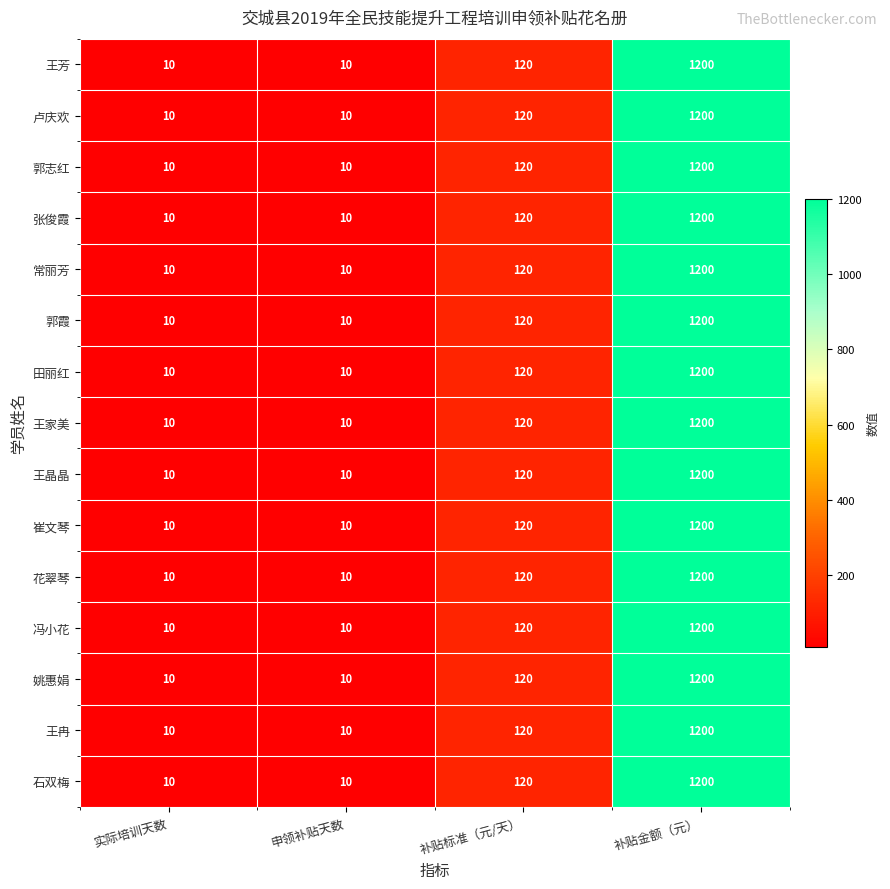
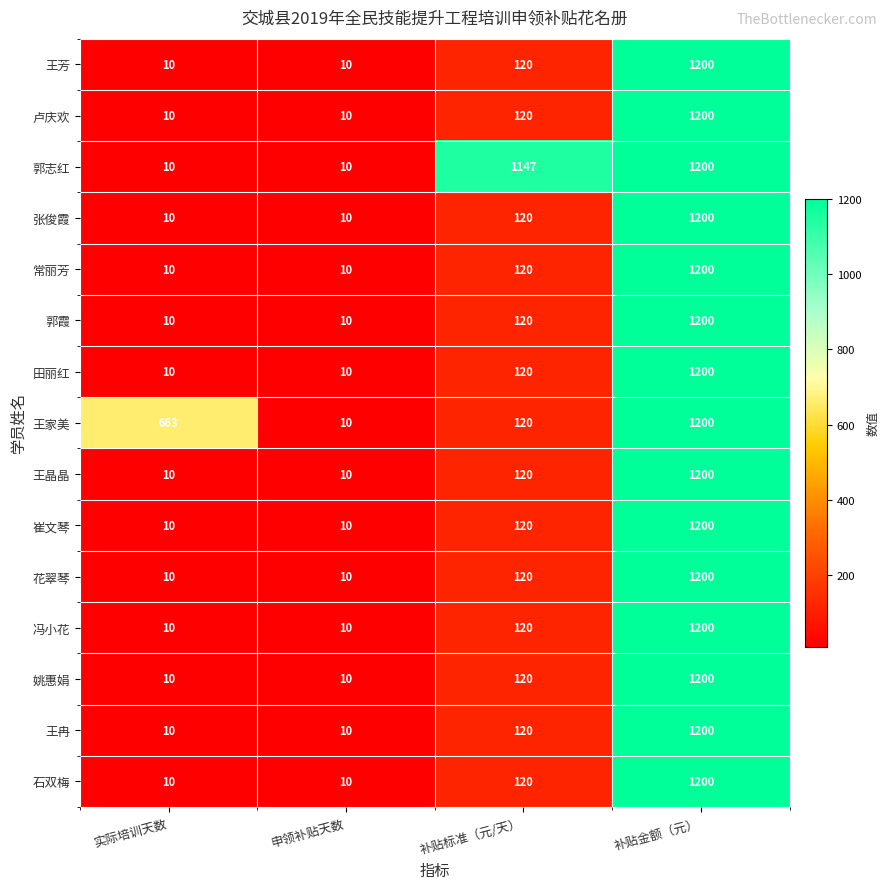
  {
    "王芳": {
      "实际培训天数": 10,
      "申领补贴天数": 10,
      "补贴标准（元/天）": 120,
      "补贴金额（元）": 1200
    },
    "卢庆欢": {
      "实际培训天数": 10,
      "申领补贴天数": 10,
      "补贴标准（元/天）": 120,
      "补贴金额（元）": 1200
    },
    "郭志红": {
      "实际培训天数": 10,
      "申领补贴天数": 10,
-     "补贴标准（元/天）": 120,
+     "补贴标准（元/天）": 1147,
      "补贴金额（元）": 1200
    },
    "张俊霞": {
      "实际培训天数": 10,
      "申领补贴天数": 10,
      "补贴标准（元/天）": 120,
      "补贴金额（元）": 1200
    },
    "常丽芳": {
      "实际培训天数": 10,
      "申领补贴天数": 10,
      "补贴标准（元/天）": 120,
      "补贴金额（元）": 1200
    },
    "郭霞": {
      "实际培训天数": 10,
      "申领补贴天数": 10,
      "补贴标准（元/天）": 120,
      "补贴金额（元）": 1200
    },
    "田丽红": {
      "实际培训天数": 10,
      "申领补贴天数": 10,
      "补贴标准（元/天）": 120,
      "补贴金额（元）": 1200
    },
    "王家美": {
-     "实际培训天数": 10,
+     "实际培训天数": 663,
      "申领补贴天数": 10,
      "补贴标准（元/天）": 120,
      "补贴金额（元）": 1200
    },
    "王晶晶": {
      "实际培训天数": 10,
      "申领补贴天数": 10,
      "补贴标准（元/天）": 120,
      "补贴金额（元）": 1200
    },
    "崔文琴": {
      "实际培训天数": 10,
      "申领补贴天数": 10,
      "补贴标准（元/天）": 120,
      "补贴金额（元）": 1200
    },
    "花翠琴": {
      "实际培训天数": 10,
      "申领补贴天数": 10,
      "补贴标准（元/天）": 120,
      "补贴金额（元）": 1200
    },
    "冯小花": {
      "实际培训天数": 10,
      "申领补贴天数": 10,
      "补贴标准（元/天）": 120,
      "补贴金额（元）": 1200
    },
    "姚惠娟": {
      "实际培训天数": 10,
      "申领补贴天数": 10,
      "补贴标准（元/天）": 120,
      "补贴金额（元）": 1200
    },
    "王冉": {
      "实际培训天数": 10,
      "申领补贴天数": 10,
      "补贴标准（元/天）": 120,
      "补贴金额（元）": 1200
    },
    "石双梅": {
      "实际培训天数": 10,
      "申领补贴天数": 10,
      "补贴标准（元/天）": 120,
      "补贴金额（元）": 1200
    }
  }
